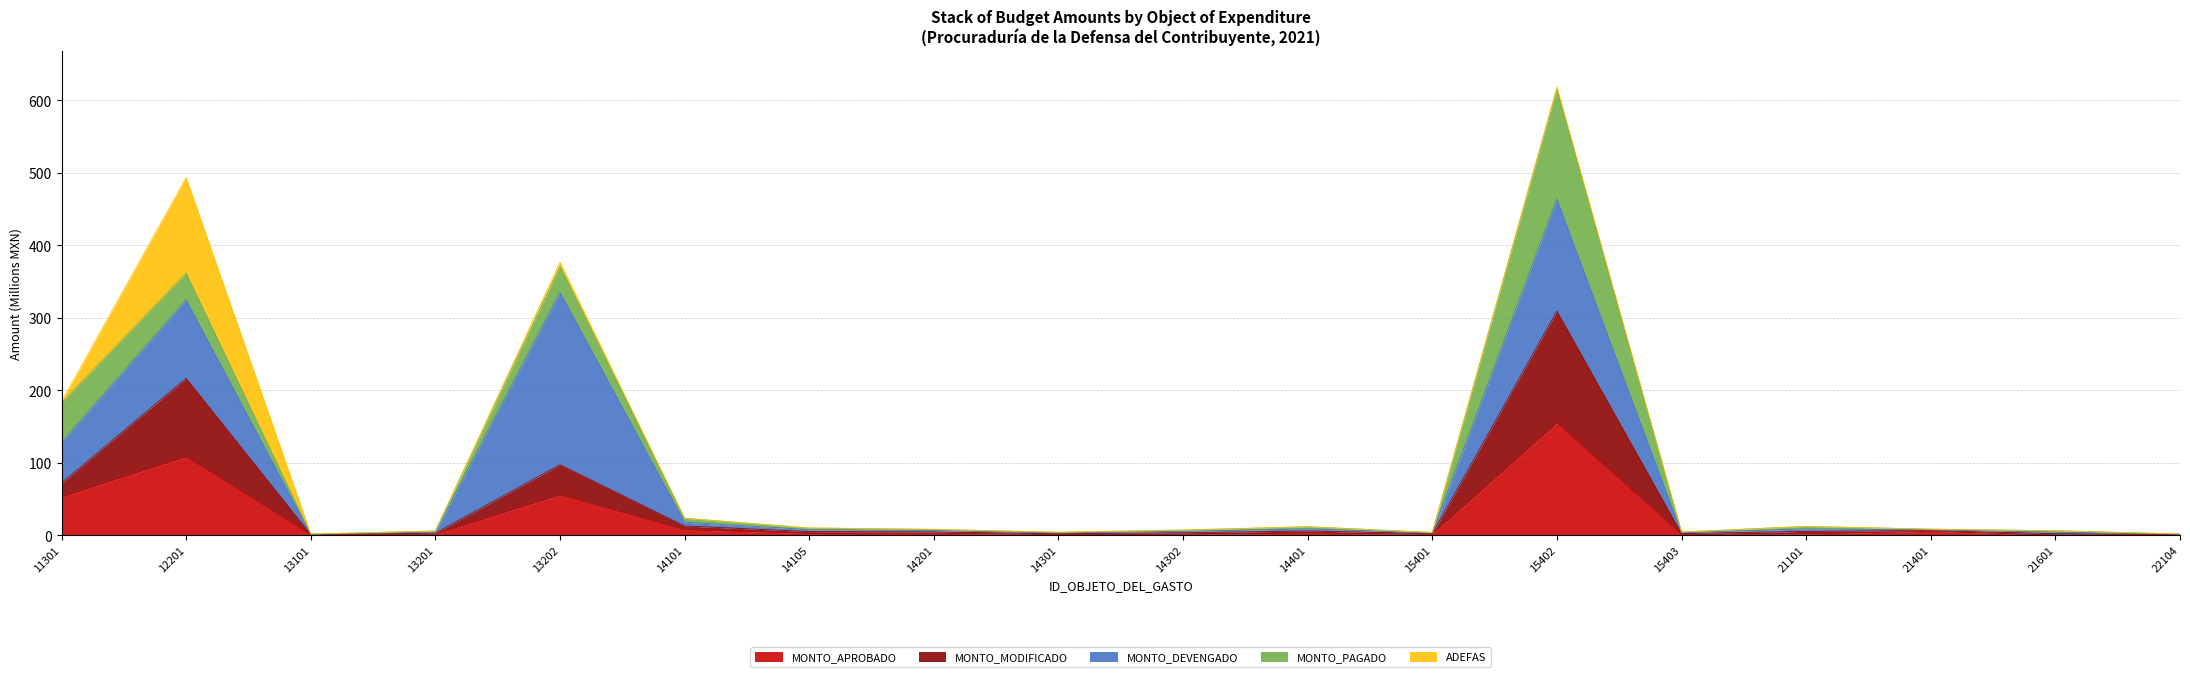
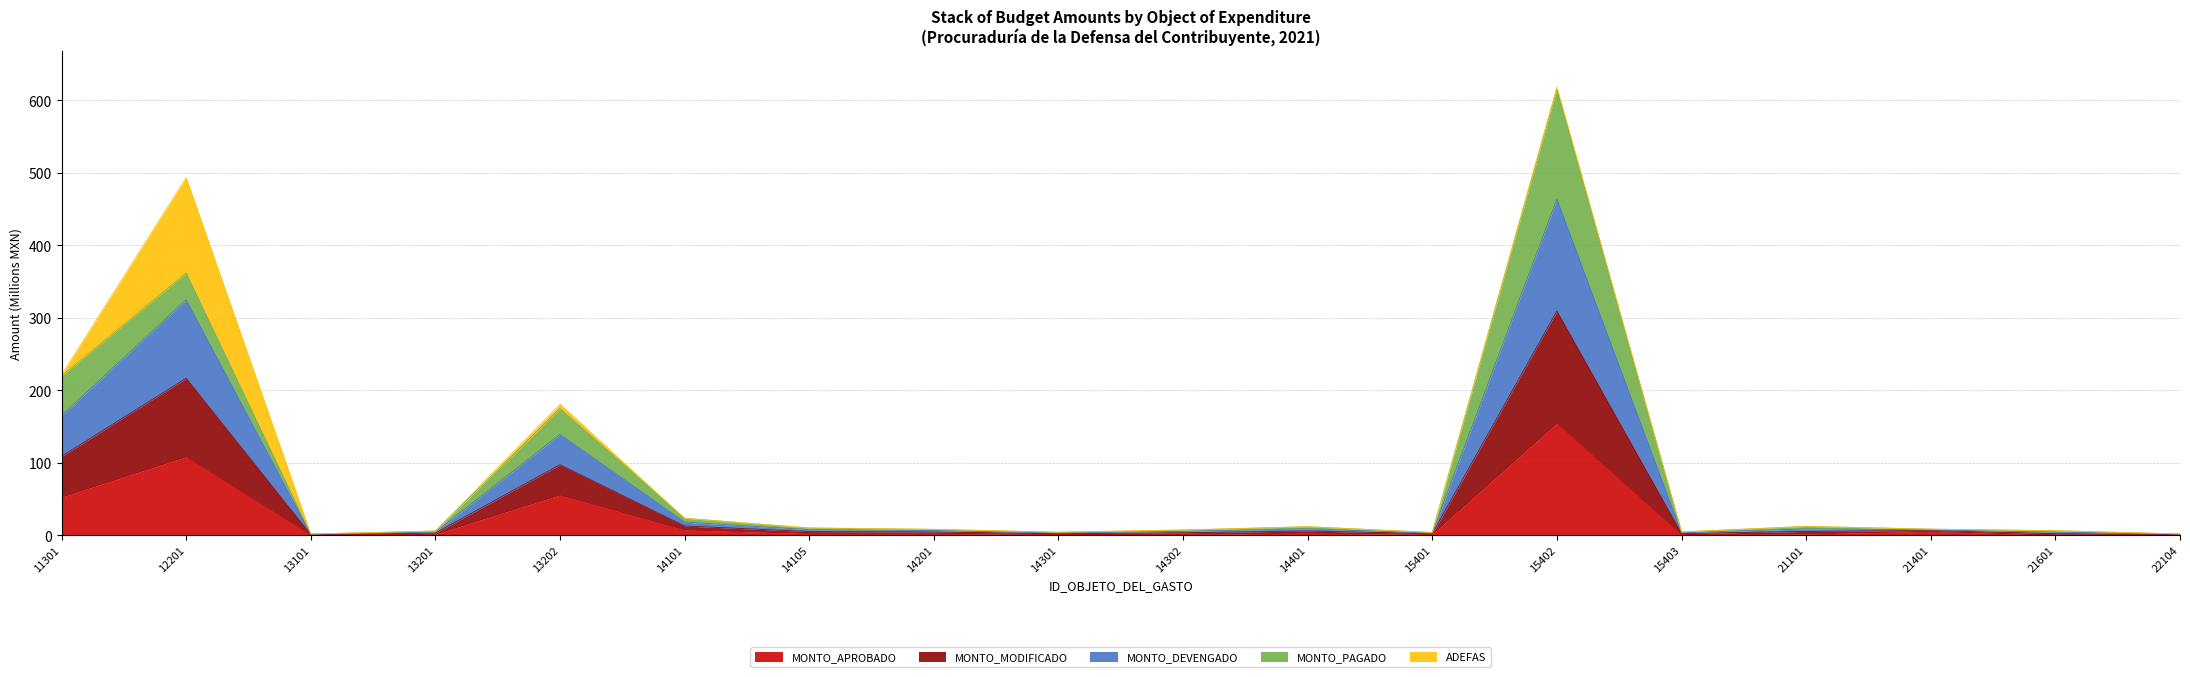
  {
    "MONTO_APROBADO": {
      "11301": 50,
      "12201": 110,
      "13202": 60,
      "14101": 10,
      "15402": 150
    },
    "MONTO_MODIFICADO": {
-     "11301": 20,
+     "11301": 60,
      "12201": 110,
      "13202": 40,
      "14101": 10,
      "15402": 150
    },
    "MONTO_DEVENGADO": {
      "11301": 60,
      "12201": 110,
-     "13202": 240,
+     "13202": 40,
      "14101": 10,
      "15402": 150
    },
    "MONTO_PAGADO": {
      "12201": 40,
      "13202": 40
    },
    "ADEFAS": {
      "12201": 130,
      "13202": 10
    }
  }
